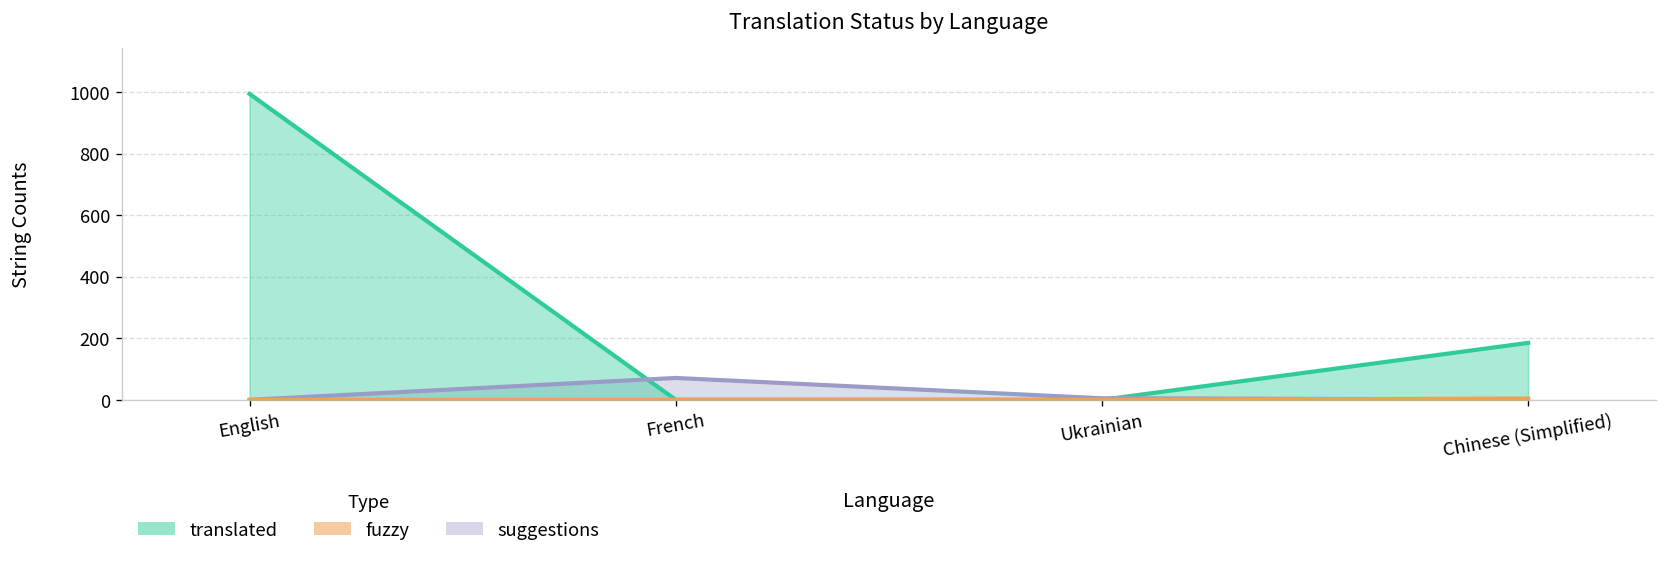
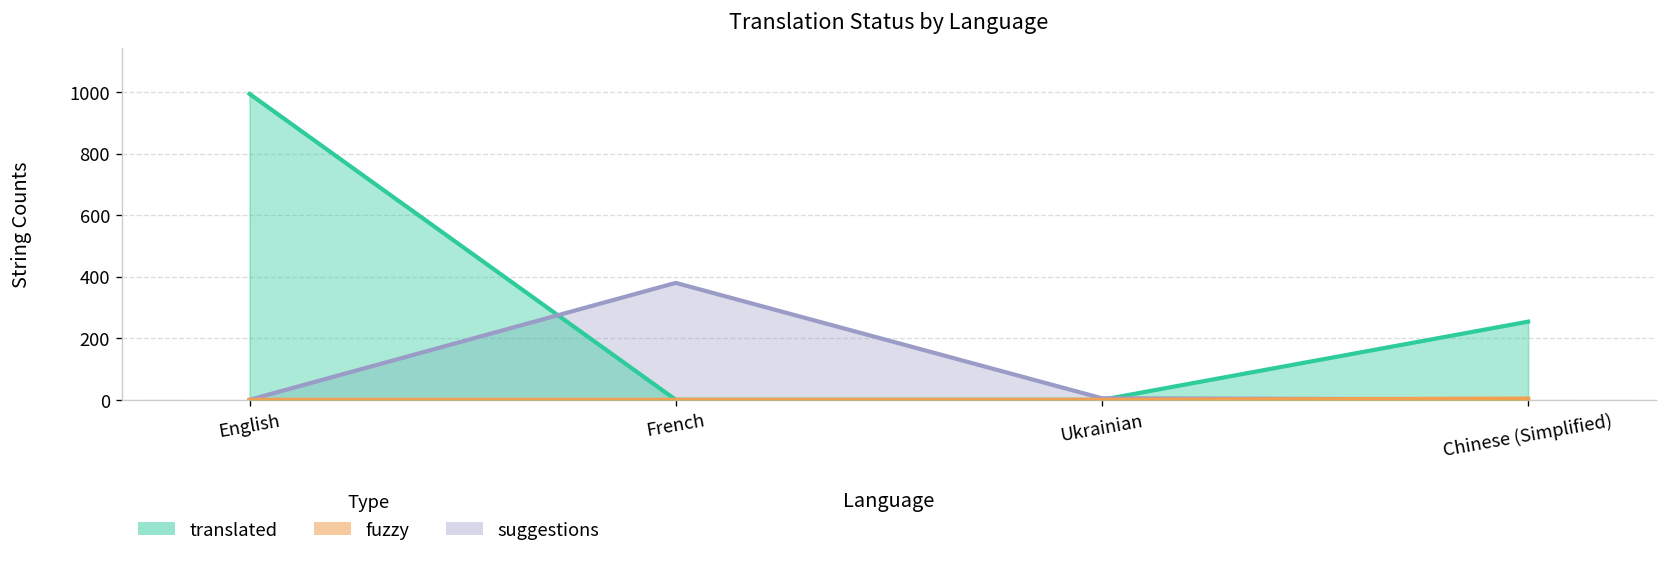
  {
    "translated": {
      "English": 990,
-     "Chinese (Simplified)": 190
+     "Chinese (Simplified)": 250
    },
    "suggestions": {
-     "French": 70
+     "French": 380
    }
  }
